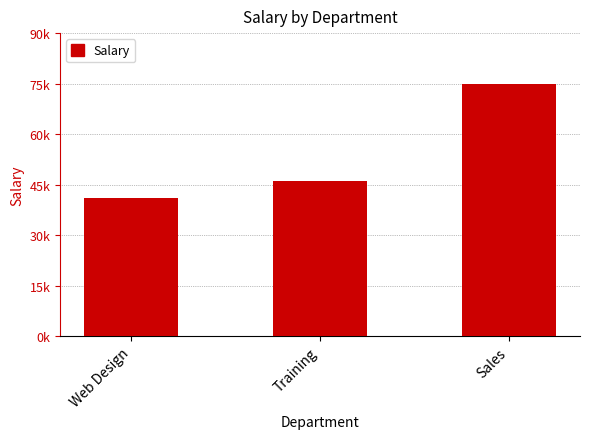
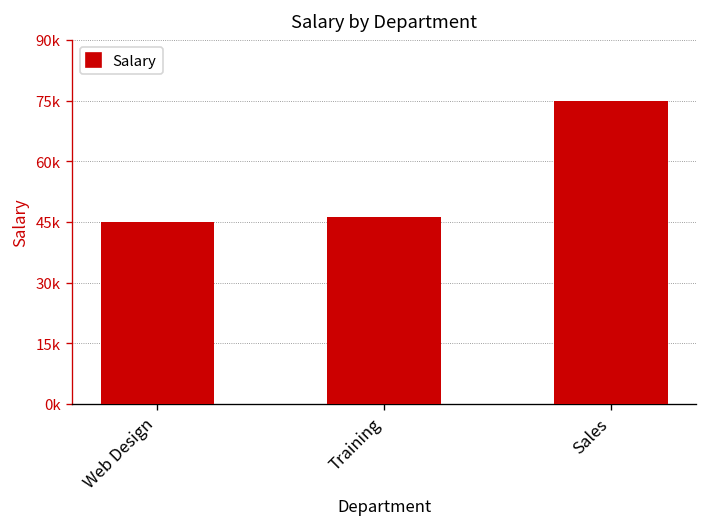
  {
-   "Web Design": 41000,
+   "Web Design": 45000,
    "Training": 46000,
    "Sales": 75000
  }
